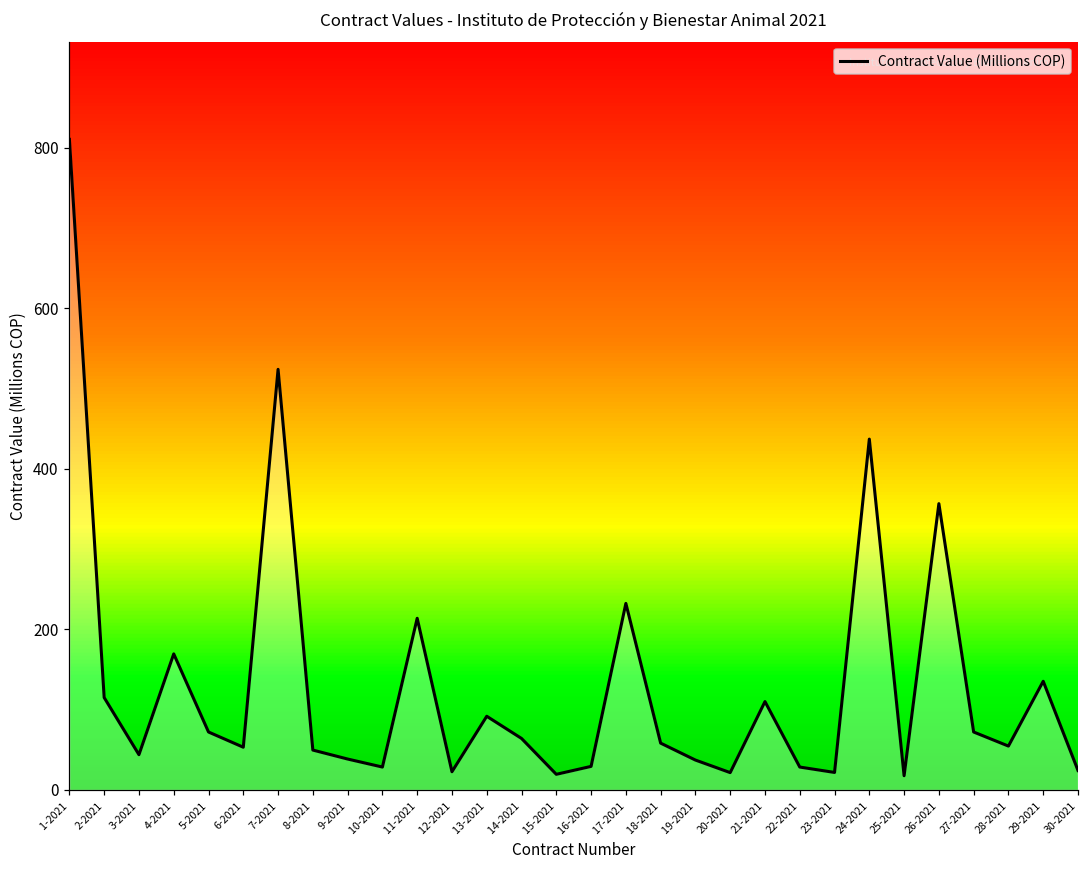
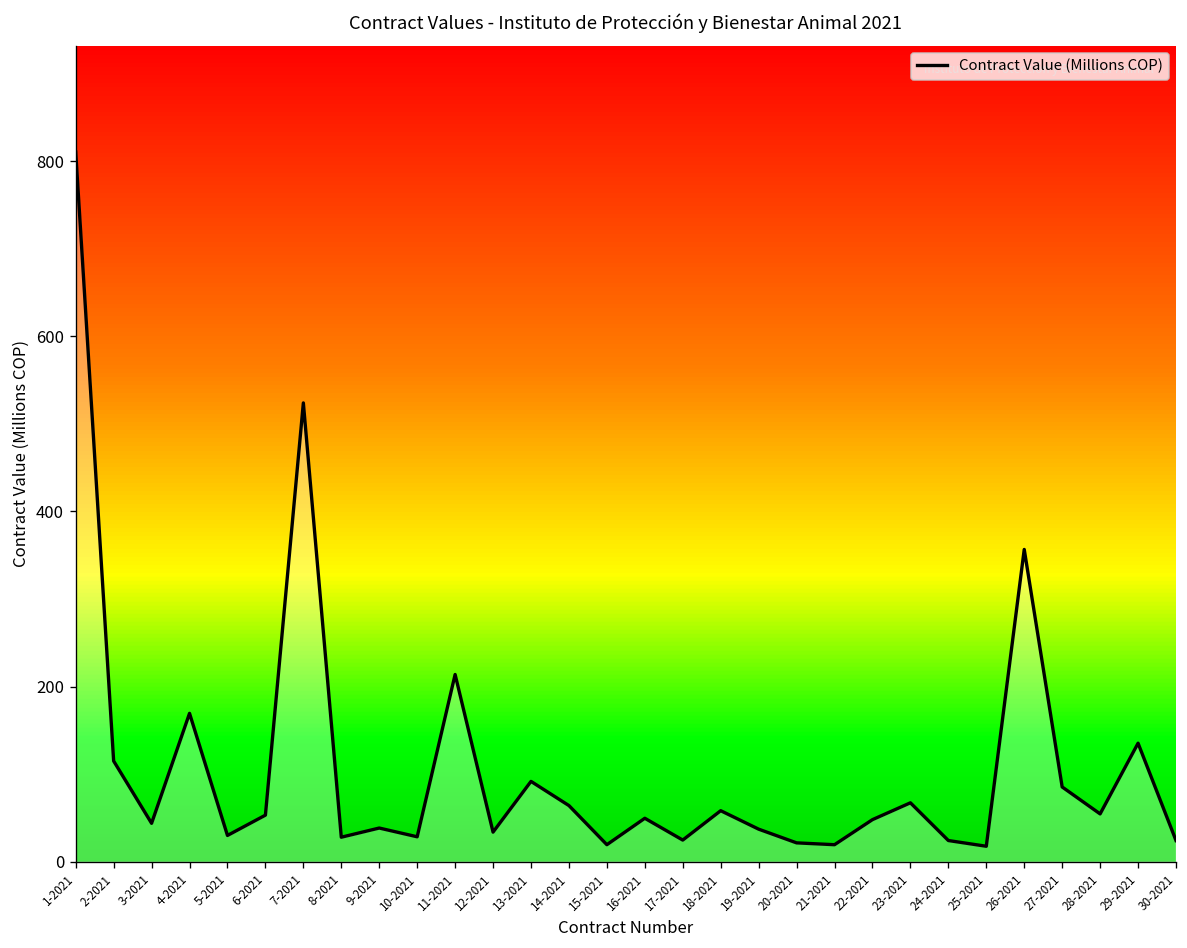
  {
    "1-2021": 810,
    "2-2021": 120,
    "3-2021": 40,
    "4-2021": 170,
-   "5-2021": 70,
+   "5-2021": 30,
    "6-2021": 50,
    "7-2021": 520,
-   "8-2021": 50,
+   "8-2021": 30,
    "9-2021": 40,
    "10-2021": 30,
    "11-2021": 210,
-   "12-2021": 20,
+   "12-2021": 30,
    "13-2021": 90,
    "14-2021": 60,
    "15-2021": 20,
-   "16-2021": 30,
-   "17-2021": 230,
+   "16-2021": 50,
+   "17-2021": 20,
    "18-2021": 60,
    "19-2021": 40,
    "20-2021": 20,
-   "21-2021": 110,
-   "22-2021": 30,
-   "23-2021": 20,
-   "24-2021": 440,
+   "21-2021": 20,
+   "22-2021": 50,
+   "23-2021": 70,
+   "24-2021": 20,
    "25-2021": 20,
    "26-2021": 360,
-   "27-2021": 70,
+   "27-2021": 90,
    "28-2021": 50,
    "29-2021": 140,
    "30-2021": 20
  }
